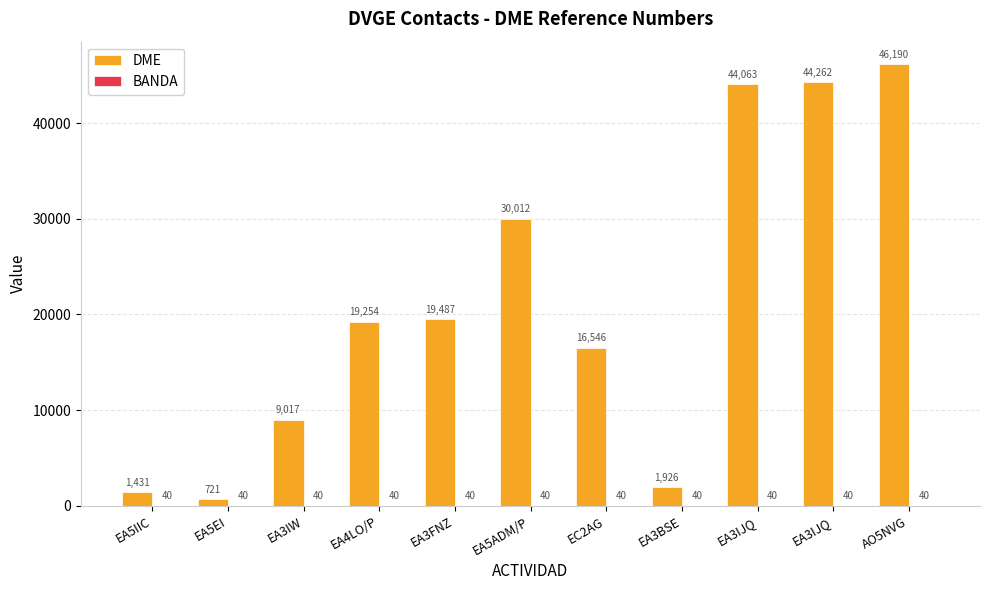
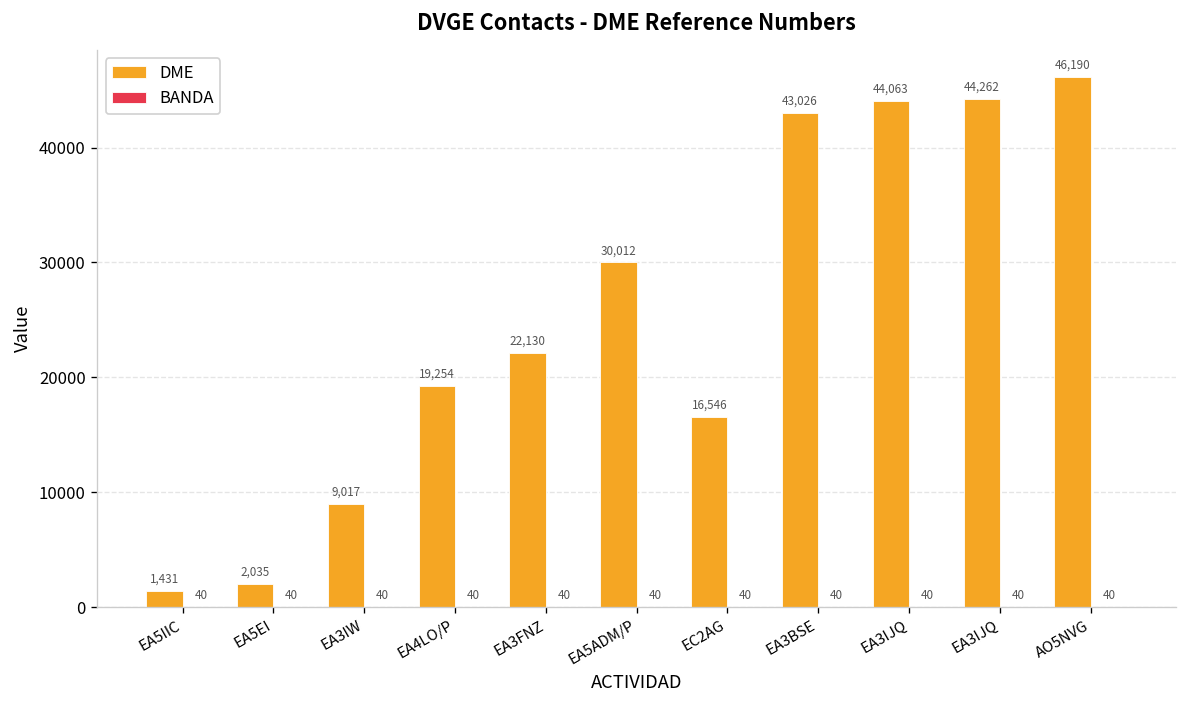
  {
    "DME": {
      "EA5IIC": "1,431",
-     "EA5EI": "721",
+     "EA5EI": "2,035",
      "EA3IW": "9,017",
      "EA4LO/P": "19,254",
-     "EA3FNZ": "19,487",
+     "EA3FNZ": "22,130",
      "EA5ADM/P": "30,012",
      "EC2AG": "16,546",
-     "EA3BSE": "1,926",
+     "EA3BSE": "43,026",
      "AO5NVG": "46,190"
    },
    "BANDA": {
      "EA5IIC": "40",
      "EA5EI": "40",
      "EA3IW": "40",
      "EA4LO/P": "40",
      "EA3FNZ": "40",
      "EA5ADM/P": "40",
      "EC2AG": "40",
      "EA3BSE": "40",
      "AO5NVG": "40"
    }
  }
